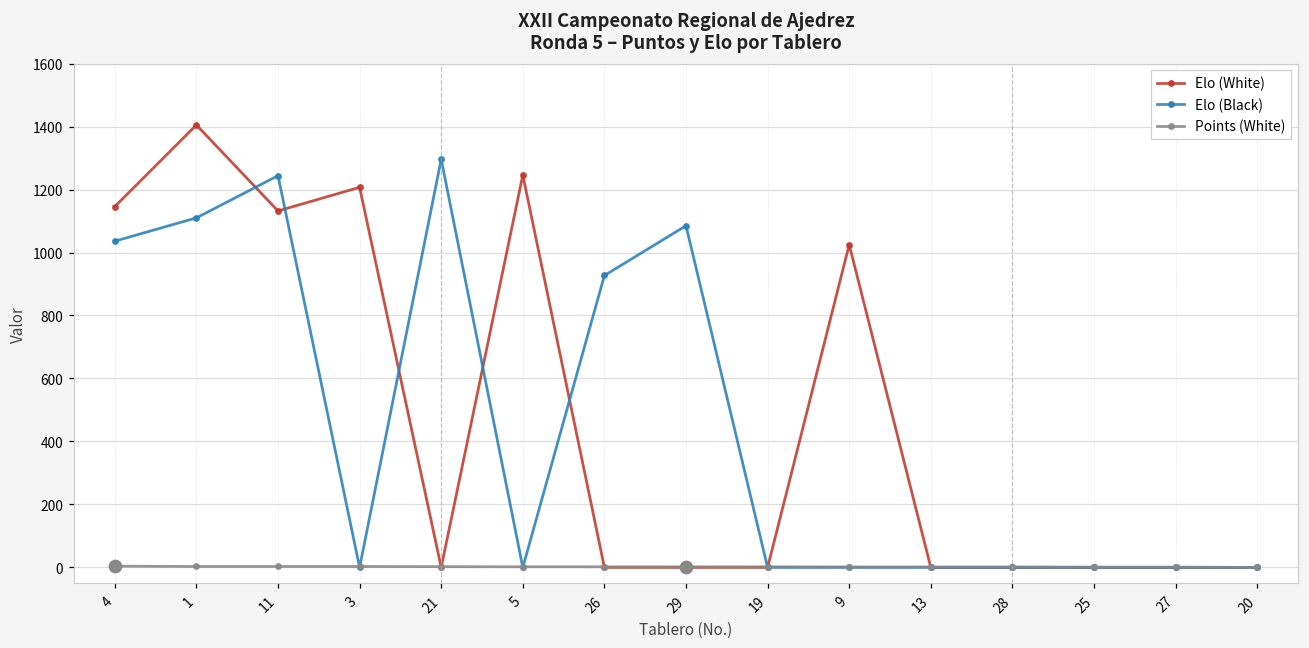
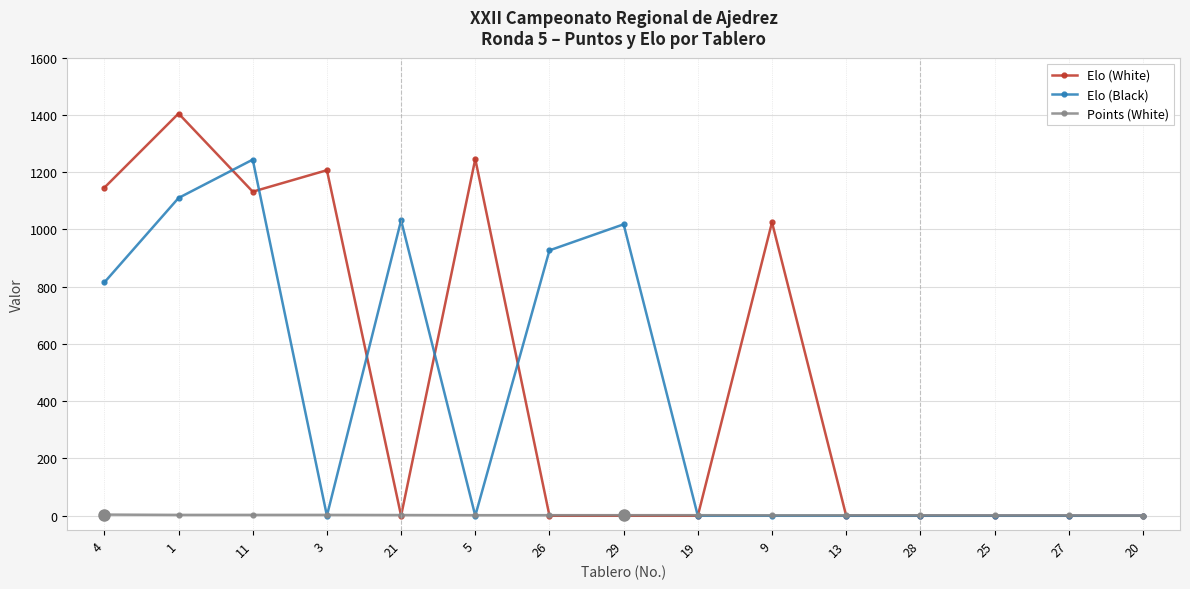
  {
    "Elo (White)": {
      "4": 1150,
      "1": 1410,
      "11": 1130,
      "3": 1210,
      "5": 1250,
      "9": 1030
    },
    "Elo (Black)": {
-     "4": 1040,
+     "4": 820,
      "1": 1110,
      "11": 1240,
-     "21": 1300,
+     "21": 1030,
      "26": 930,
-     "29": 1090
+     "29": 1020
    }
  }
